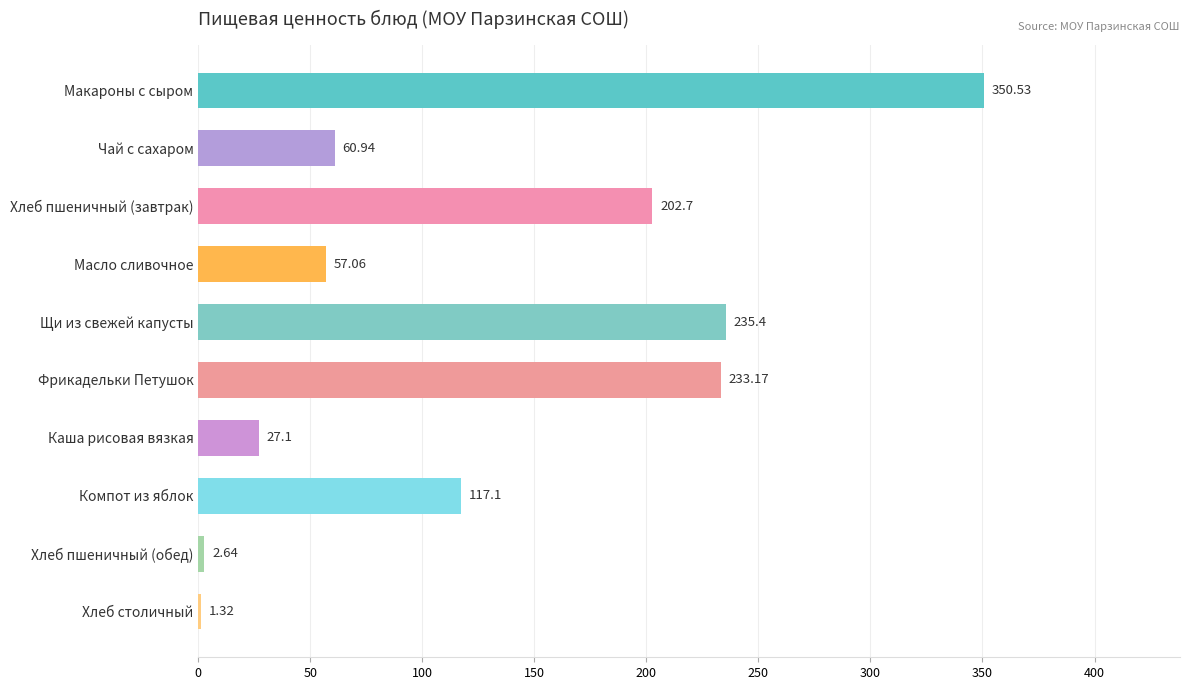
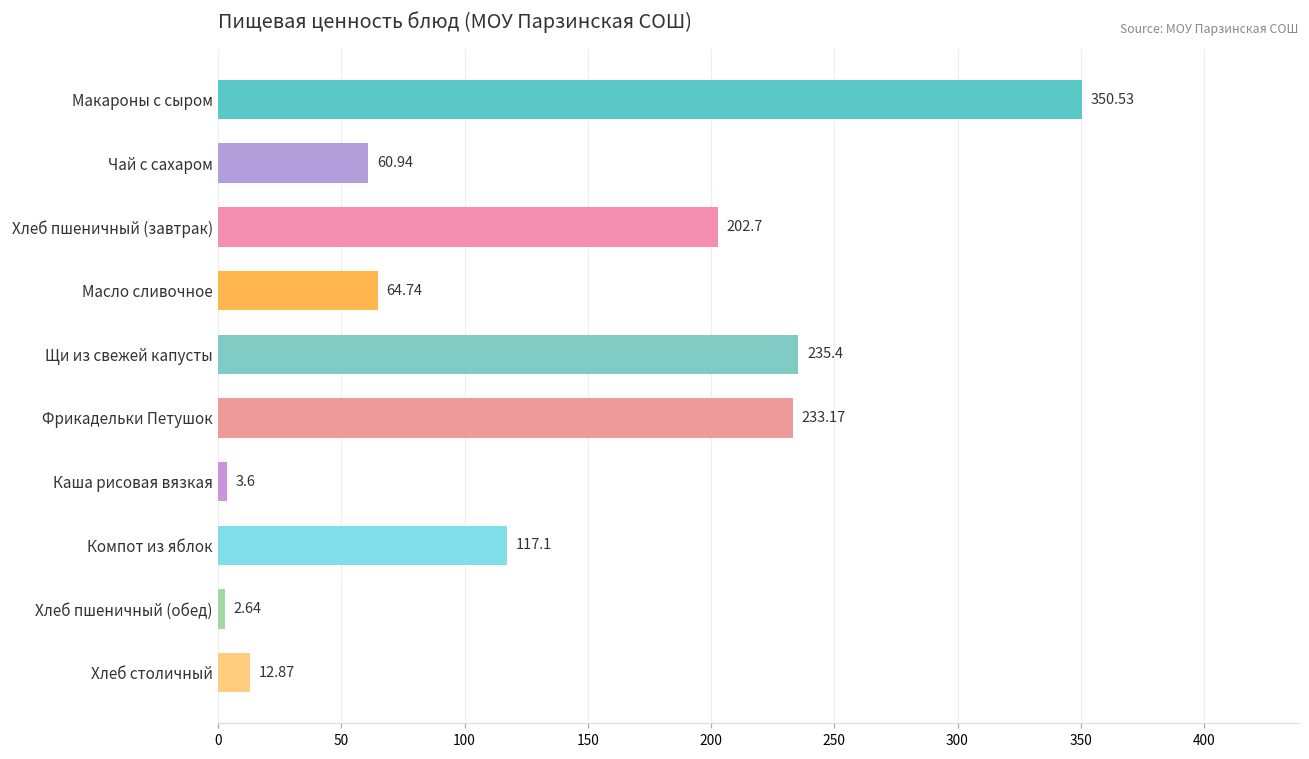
  {
    "Макароны с сыром": 350.53,
    "Чай с сахаром": 60.94,
    "Хлеб пшеничный (завтрак)": 202.7,
-   "Масло сливочное": 57.06,
+   "Масло сливочное": 64.74,
    "Щи из свежей капусты": 235.4,
    "Фрикадельки Петушок": 233.17,
-   "Каша рисовая вязкая": 27.1,
+   "Каша рисовая вязкая": 3.6,
    "Компот из яблок": 117.1,
    "Хлеб пшеничный (обед)": 2.64,
-   "Хлеб столичный": 1.32
+   "Хлеб столичный": 12.87
  }
